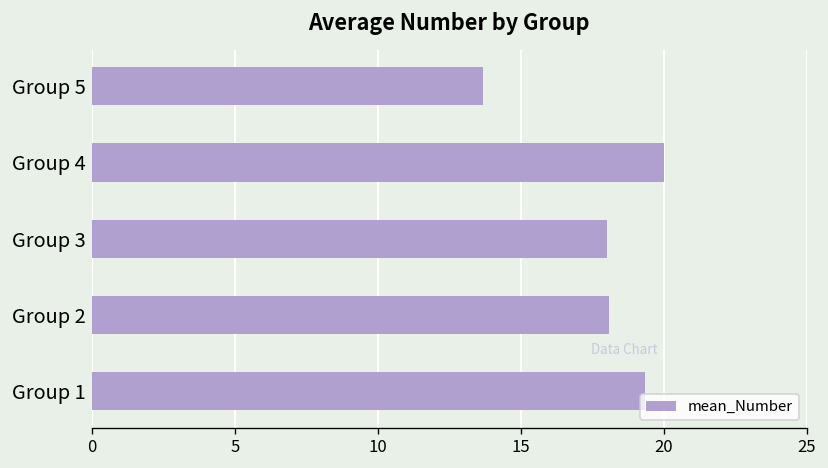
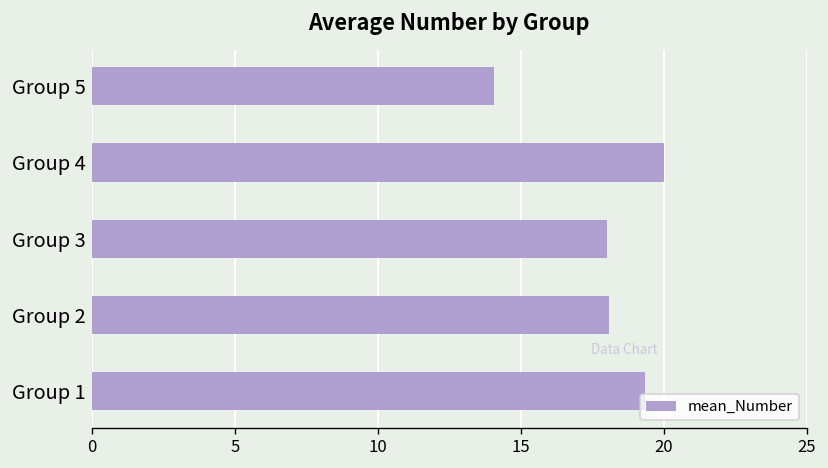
  {
-   "Group 5": 13.7,
+   "Group 5": 14.1,
    "Group 4": 20.0,
    "Group 3": 18.0,
    "Group 2": 18.1,
    "Group 1": 19.3
  }
